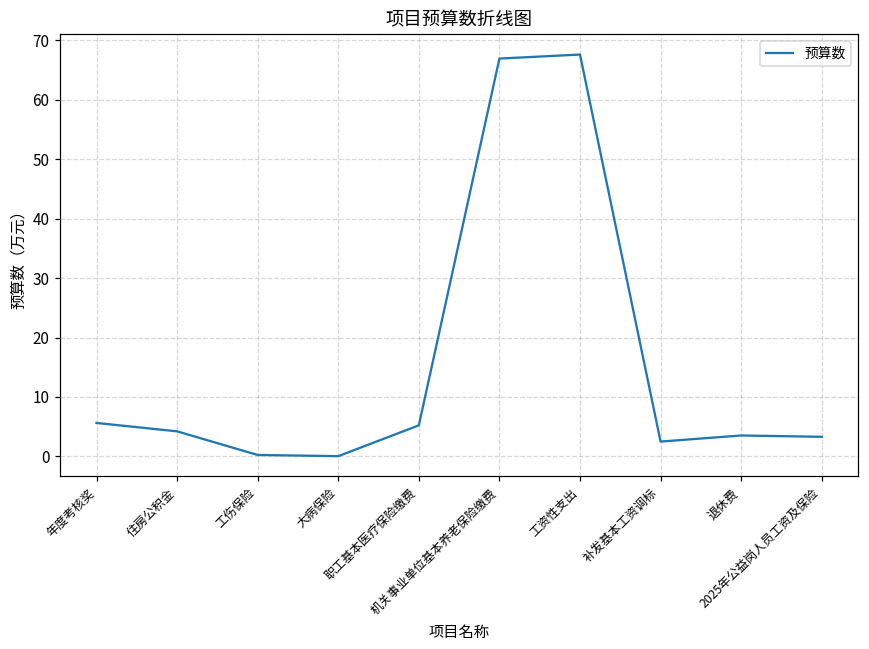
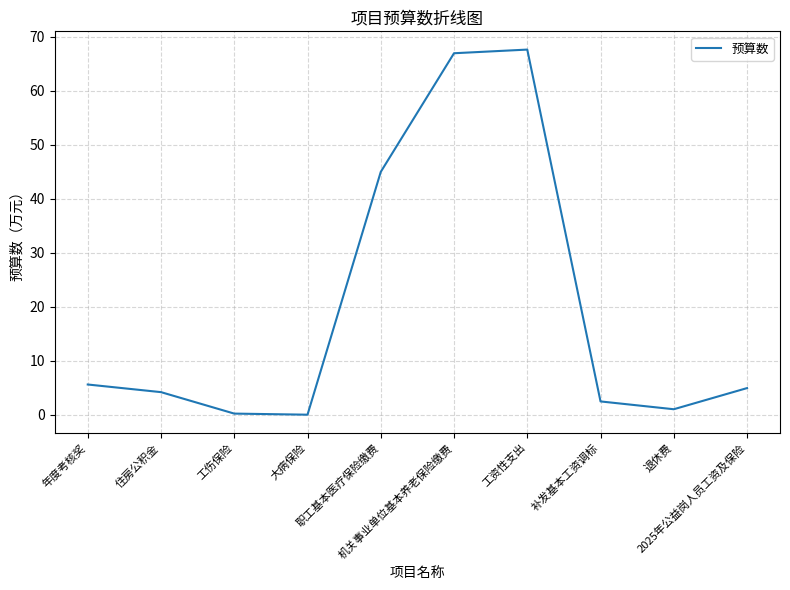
  {
    "年度考核奖": 6,
    "住房公积金": 4,
    "工伤保险": 0,
    "大病保险": 0,
-   "职工基本医疗保险缴费": 5,
+   "职工基本医疗保险缴费": 45,
    "机关事业单位基本养老保险缴费": 67,
    "工资性支出": 68,
    "补发基本工资调标": 3,
-   "退休费": 4,
-   "2025年公益岗人员工资及保险": 3
+   "退休费": 1,
+   "2025年公益岗人员工资及保险": 5
  }
